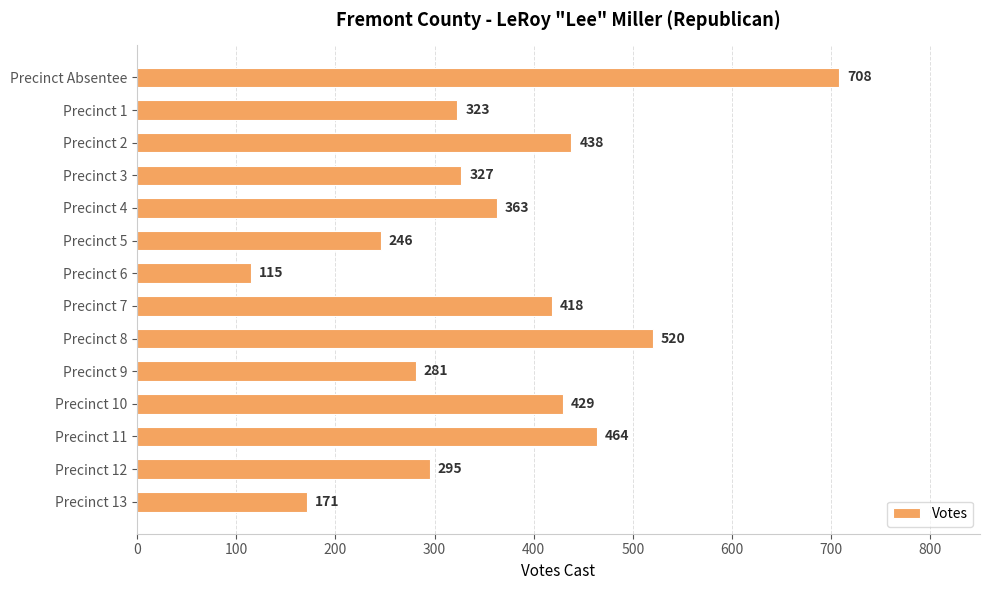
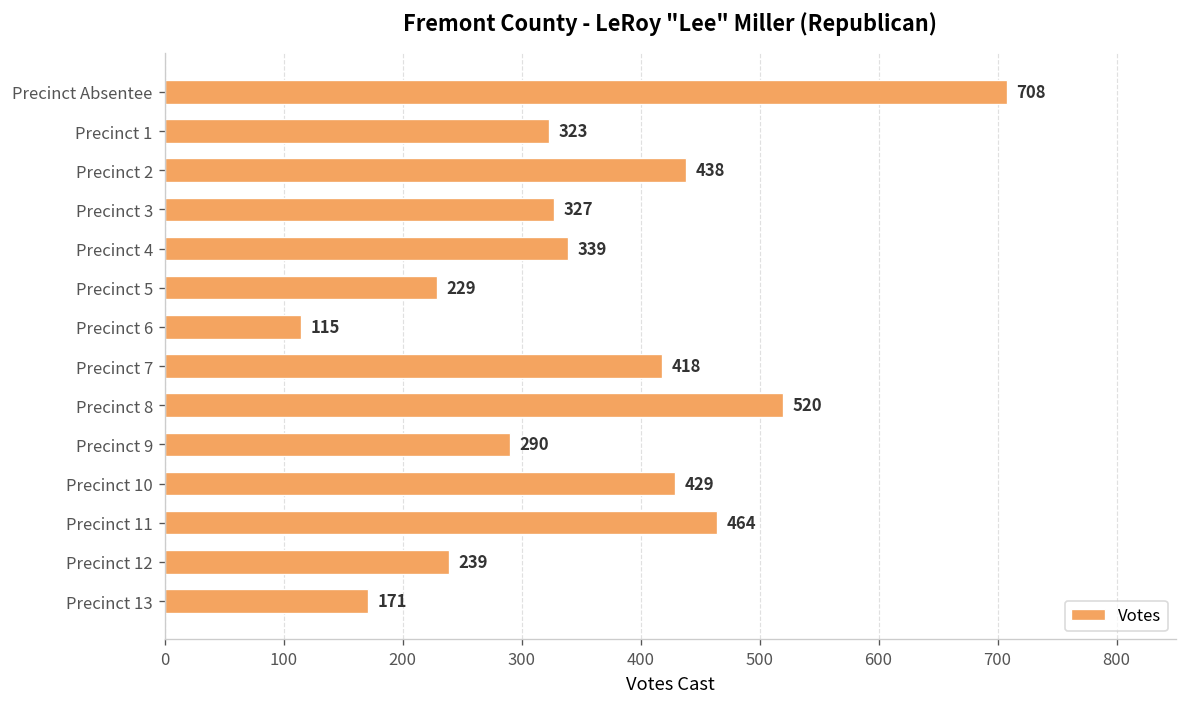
  {
    "Precinct Absentee": 708,
    "Precinct 1": 323,
    "Precinct 2": 438,
    "Precinct 3": 327,
-   "Precinct 4": 363,
-   "Precinct 5": 246,
+   "Precinct 4": 339,
+   "Precinct 5": 229,
    "Precinct 6": 115,
    "Precinct 7": 418,
    "Precinct 8": 520,
-   "Precinct 9": 281,
+   "Precinct 9": 290,
    "Precinct 10": 429,
    "Precinct 11": 464,
-   "Precinct 12": 295,
+   "Precinct 12": 239,
    "Precinct 13": 171
  }
